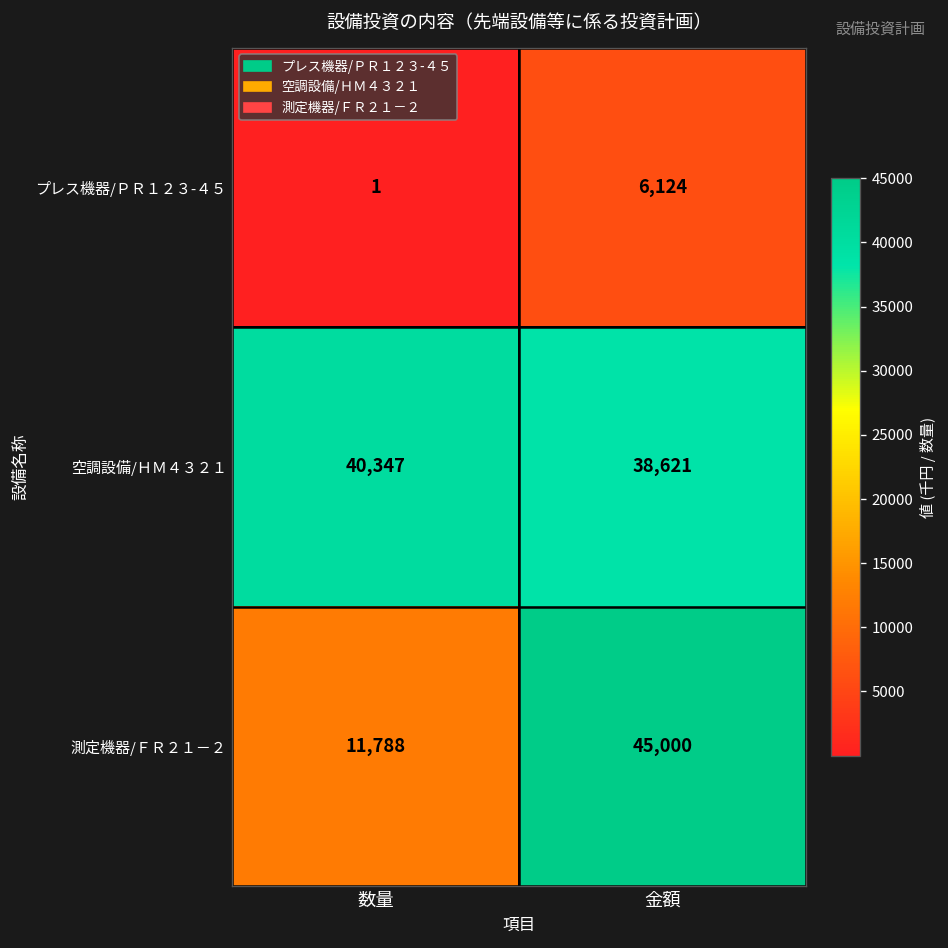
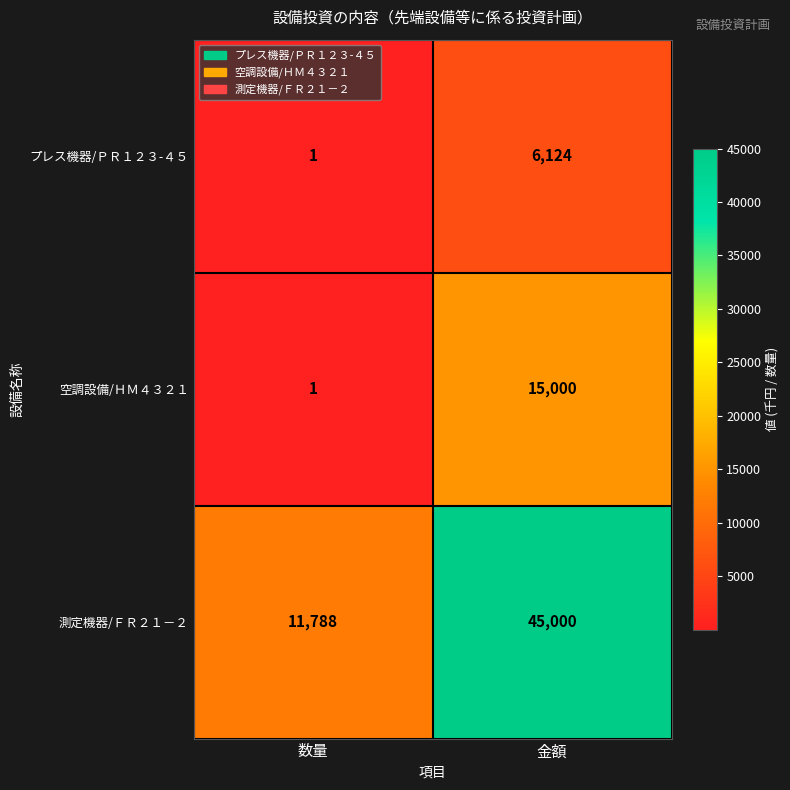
  {
    "プレス機器/ＰＲ１２３-４５": {
      "数量": "1",
      "金額": "6,124"
    },
    "空調設備/ＨＭ４３２１": {
-     "数量": "40,347",
-     "金額": "38,621"
+     "数量": "1",
+     "金額": "15,000"
    },
    "測定機器/ＦＲ２１－２": {
      "数量": "11,788",
      "金額": "45,000"
    }
  }
